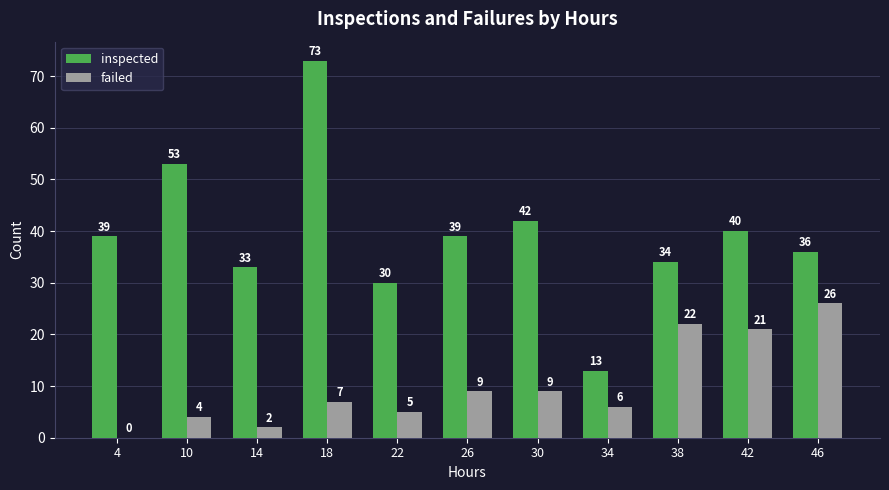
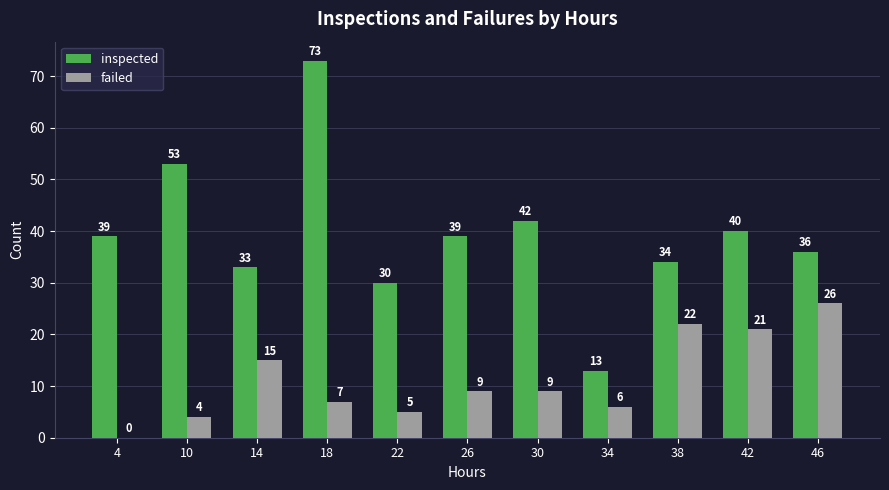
  {
    "inspected": {
      "4": 39,
      "10": 53,
      "14": 33,
      "18": 73,
      "22": 30,
      "26": 39,
      "30": 42,
      "34": 13,
      "38": 34,
      "42": 40,
      "46": 36
    },
    "failed": {
      "4": 0,
      "10": 4,
-     "14": 2,
+     "14": 15,
      "18": 7,
      "22": 5,
      "26": 9,
      "30": 9,
      "34": 6,
      "38": 22,
      "42": 21,
      "46": 26
    }
  }
